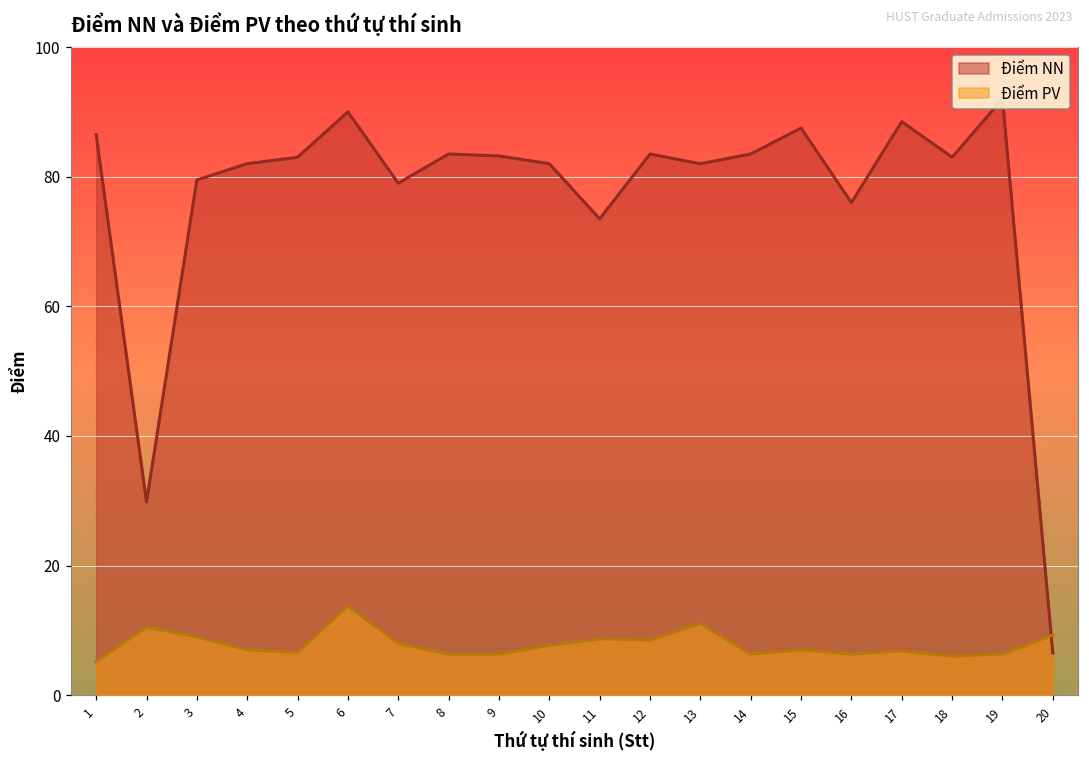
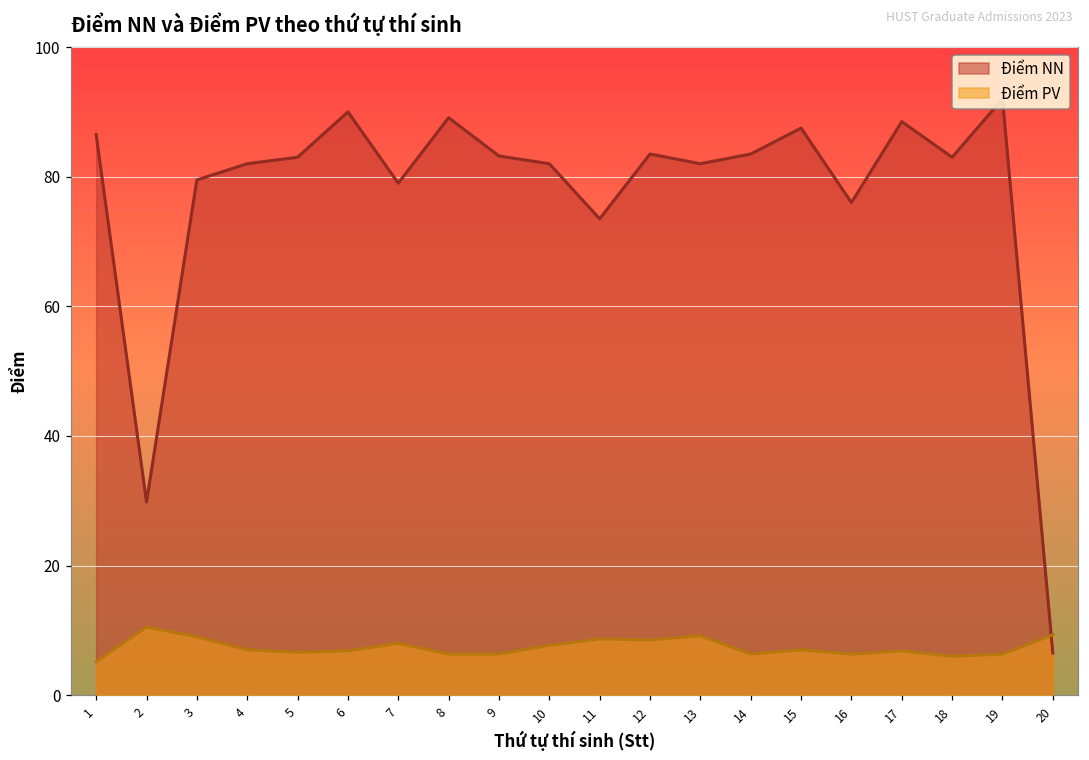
  {
    "Điểm NN": {
      "1": 87,
      "2": 30,
      "3": 80,
      "4": 82,
      "5": 83,
      "6": 90,
      "7": 79,
-     "8": 84,
+     "8": 89,
      "9": 83,
      "10": 82,
      "11": 74,
      "12": 84,
      "13": 82,
      "14": 84,
      "15": 88,
      "16": 76,
      "17": 89,
      "18": 83,
      "20": 7
    },
    "Điểm PV": {
      "1": 5,
      "2": 11,
      "3": 9,
      "4": 7,
      "5": 7,
-     "6": 14,
+     "6": 7,
      "7": 8,
      "8": 6,
      "9": 6,
      "10": 8,
      "11": 9,
      "12": 9,
-     "13": 11,
+     "13": 9,
      "14": 6,
      "15": 7,
      "16": 6,
      "17": 7,
      "18": 6,
      "19": 6,
      "20": 9
    }
  }
